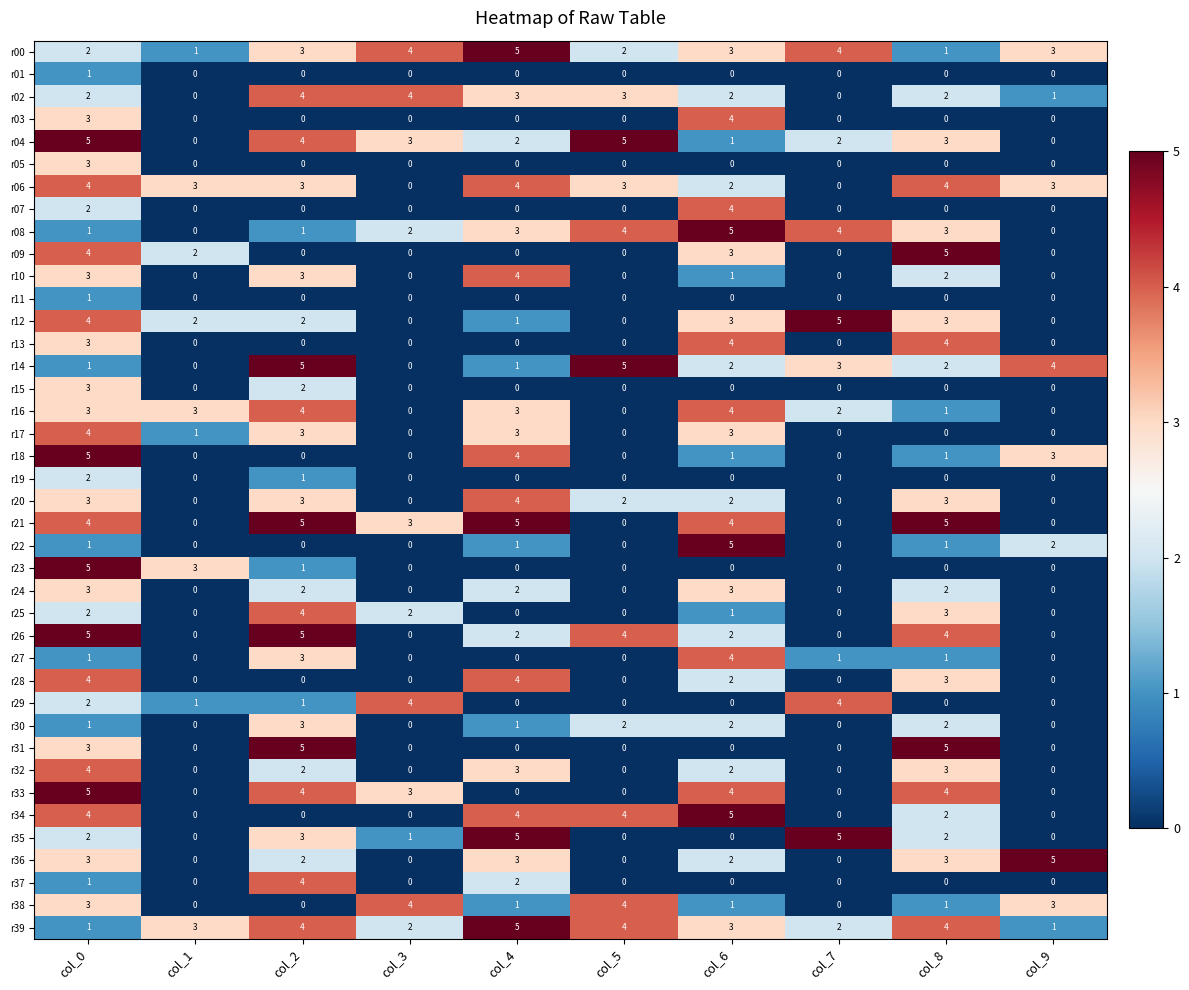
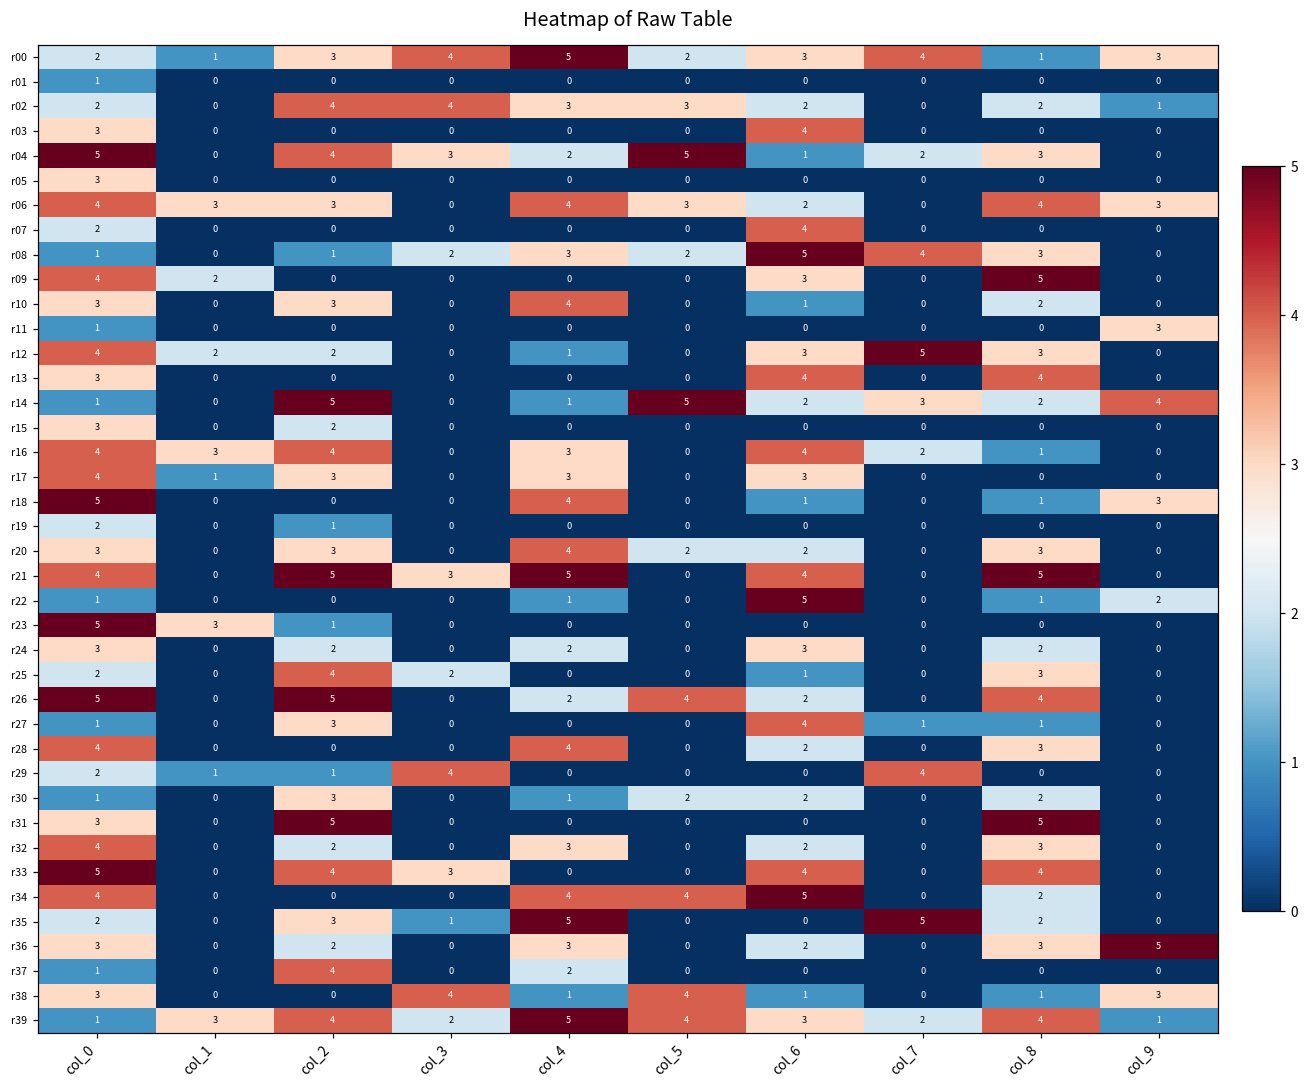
  {
    "r08": {
      "col_0": 1,
      "col_1": 0,
      "col_2": 1,
      "col_3": 2,
      "col_4": 3,
-     "col_5": 4,
+     "col_5": 2,
      "col_6": 5,
      "col_7": 4,
      "col_8": 3,
      "col_9": 0
    },
    "r11": {
      "col_0": 1,
      "col_1": 0,
      "col_2": 0,
      "col_3": 0,
      "col_4": 0,
      "col_5": 0,
      "col_6": 0,
      "col_7": 0,
      "col_8": 0,
-     "col_9": 0
+     "col_9": 3
    },
    "r16": {
-     "col_0": 3,
+     "col_0": 4,
      "col_1": 3,
      "col_2": 4,
      "col_3": 0,
      "col_4": 3,
      "col_5": 0,
      "col_6": 4,
      "col_7": 2,
      "col_8": 1,
      "col_9": 0
    }
  }
